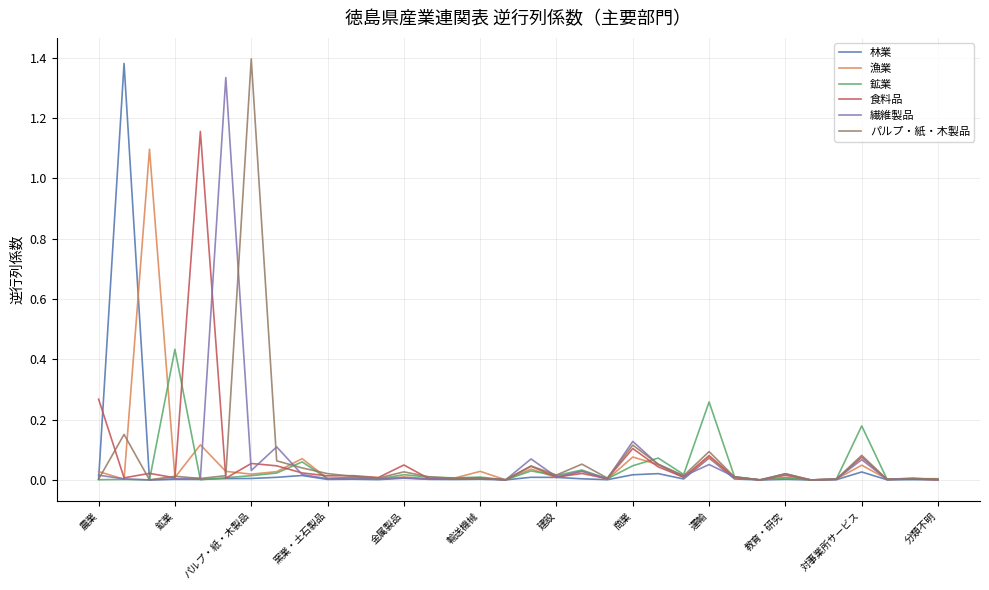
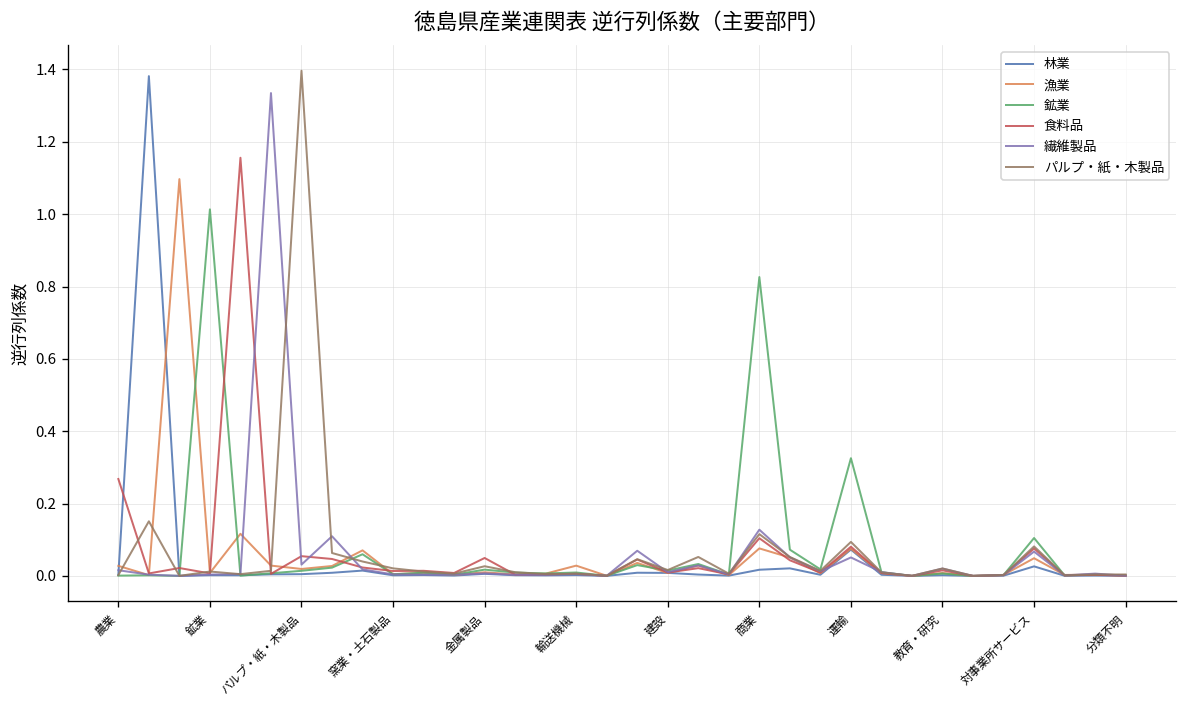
  {
    "鉱業": {
-     "鉱業": 0.43,
-     "商業": 0.05,
-     "運輸": 0.26,
-     "対事業所サービス": 0.18
+     "鉱業": 1.01,
+     "商業": 0.83,
+     "運輸": 0.33,
+     "対事業所サービス": 0.10
    },
    "パルプ・紙・木製品": {
      "パルプ・紙・木製品": 1.40,
      "金属製品": 0.03,
      "商業": 0.12,
      "運輸": 0.09
    }
  }
